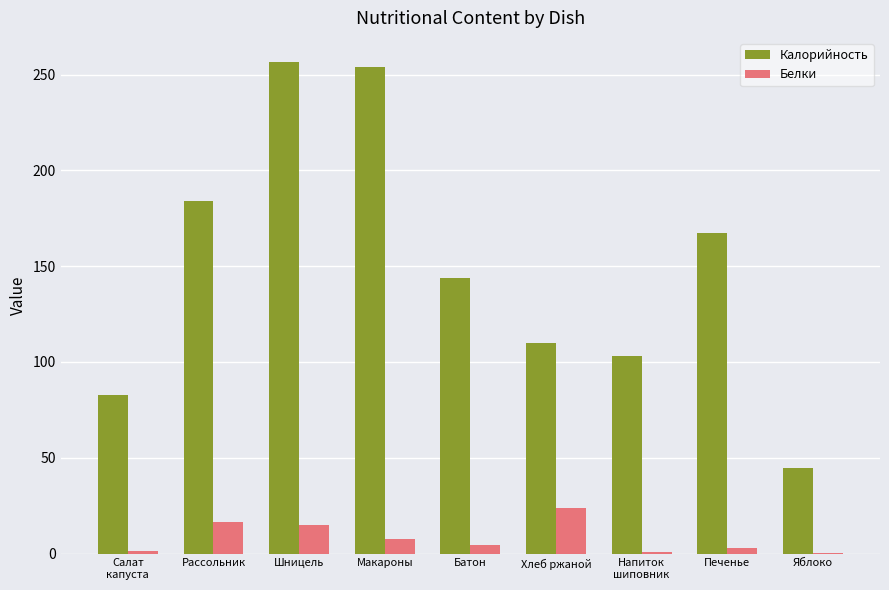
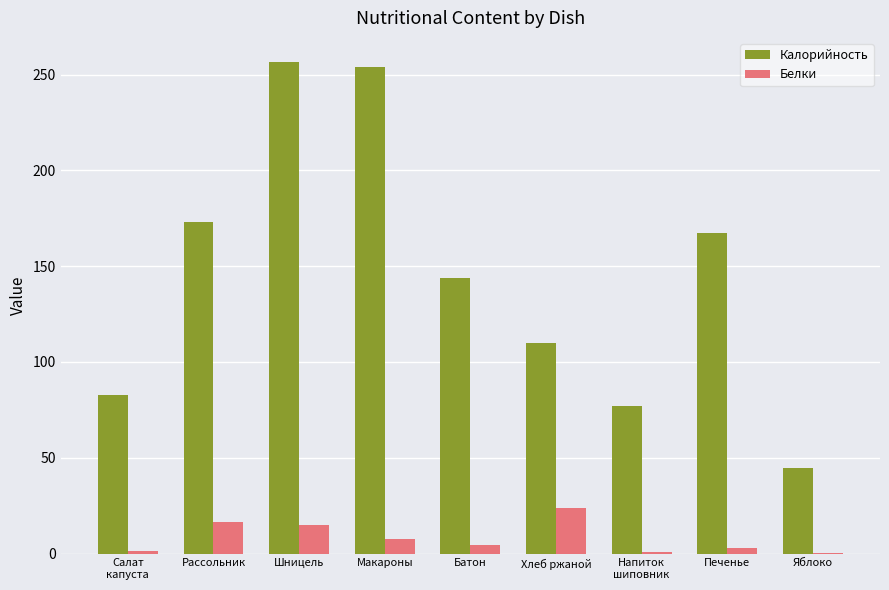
  {
    "Калорийность": {
      "Салат капуста": 83,
-     "Рассольник": 184,
+     "Рассольник": 173,
      "Шницель": 256,
      "Макароны": 254,
      "Батон": 144,
      "Хлеб ржаной": 110,
-     "Напиток шиповник": 103,
+     "Напиток шиповник": 77,
      "Печенье": 167,
      "Яблоко": 44
    },
    "Белки": {
      "Салат капуста": 2,
      "Рассольник": 17,
      "Шницель": 15,
      "Макароны": 7,
      "Батон": 4,
      "Хлеб ржаной": 24,
      "Печенье": 3
    }
  }
